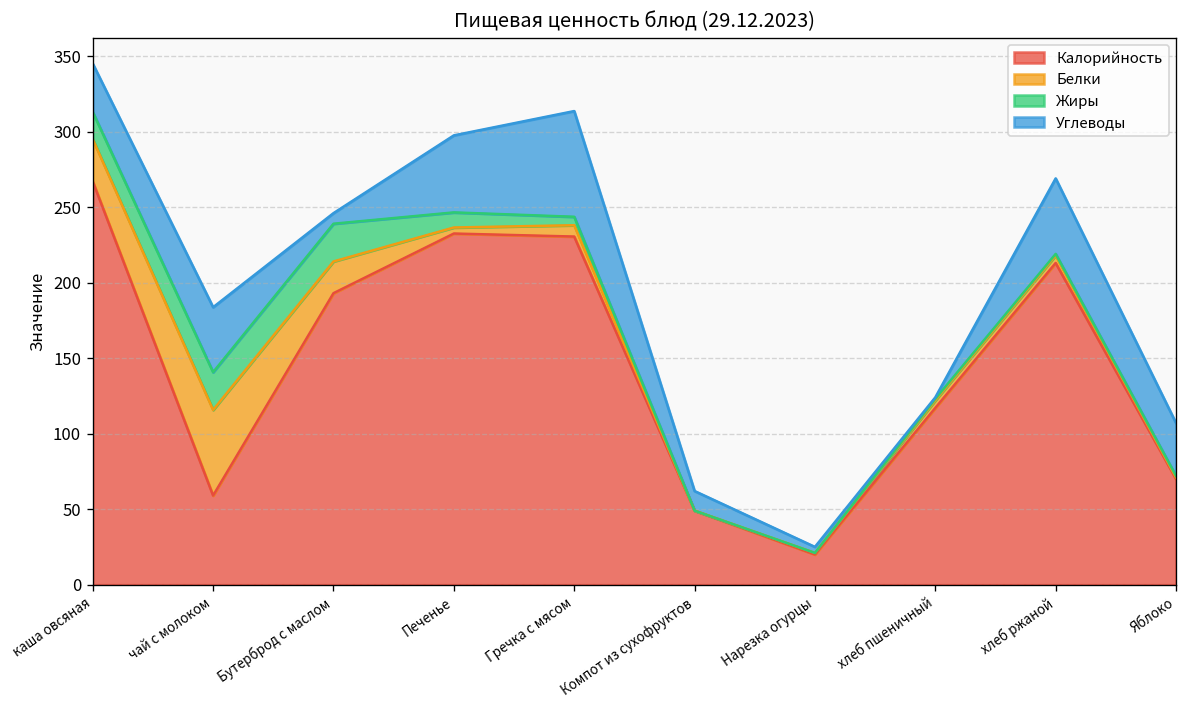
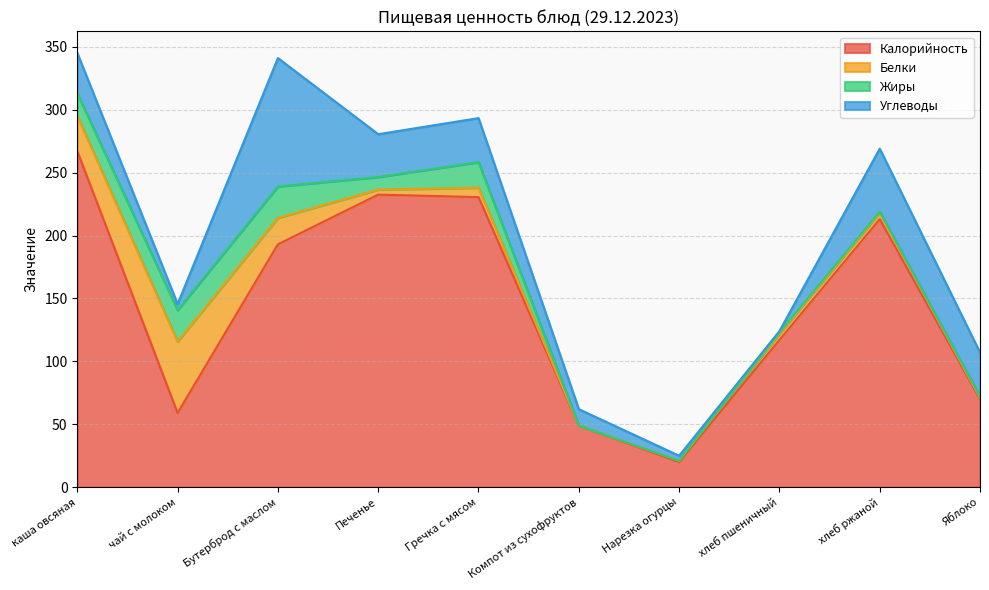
  {
    "Калорийность": {
      "каша овсяная": 267,
      "чай с молоком": 59,
      "Бутерброд с маслом": 193,
      "Печенье": 233,
      "Гречка с мясом": 231,
      "хлеб пшеничный": 117,
      "хлеб ржаной": 213
    },
    "Белки": {
      "каша овсяная": 28,
      "чай с молоком": 57,
      "Бутерброд с маслом": 21,
      "Печенье": 4,
      "Гречка с мясом": 8
    },
    "Жиры": {
      "каша овсяная": 18,
      "чай с молоком": 25,
      "Бутерброд с маслом": 25,
      "Печенье": 10,
-     "Гречка с мясом": 6
+     "Гречка с мясом": 20
    },
    "Углеводы": {
      "каша овсяная": 32,
-     "чай с молоком": 43,
-     "Бутерброд с маслом": 7,
-     "Печенье": 51,
-     "Гречка с мясом": 70,
+     "чай с молоком": 5,
+     "Бутерброд с маслом": 102,
+     "Печенье": 34,
+     "Гречка с мясом": 35,
      "Компот из сухофруктов": 13,
      "Нарезка огурцы": 4,
      "хлеб ржаной": 50,
      "Яблоко": 35
    }
  }
